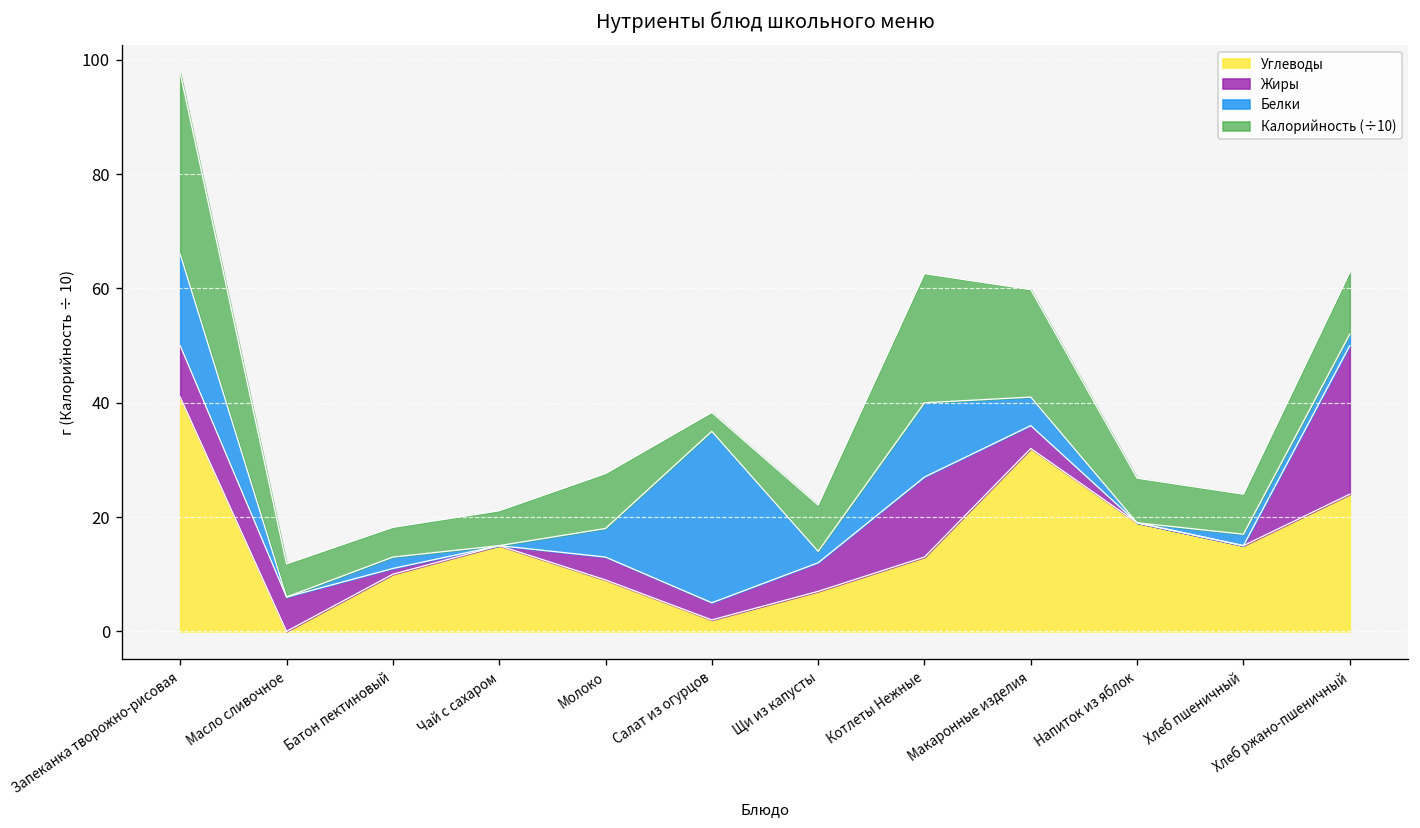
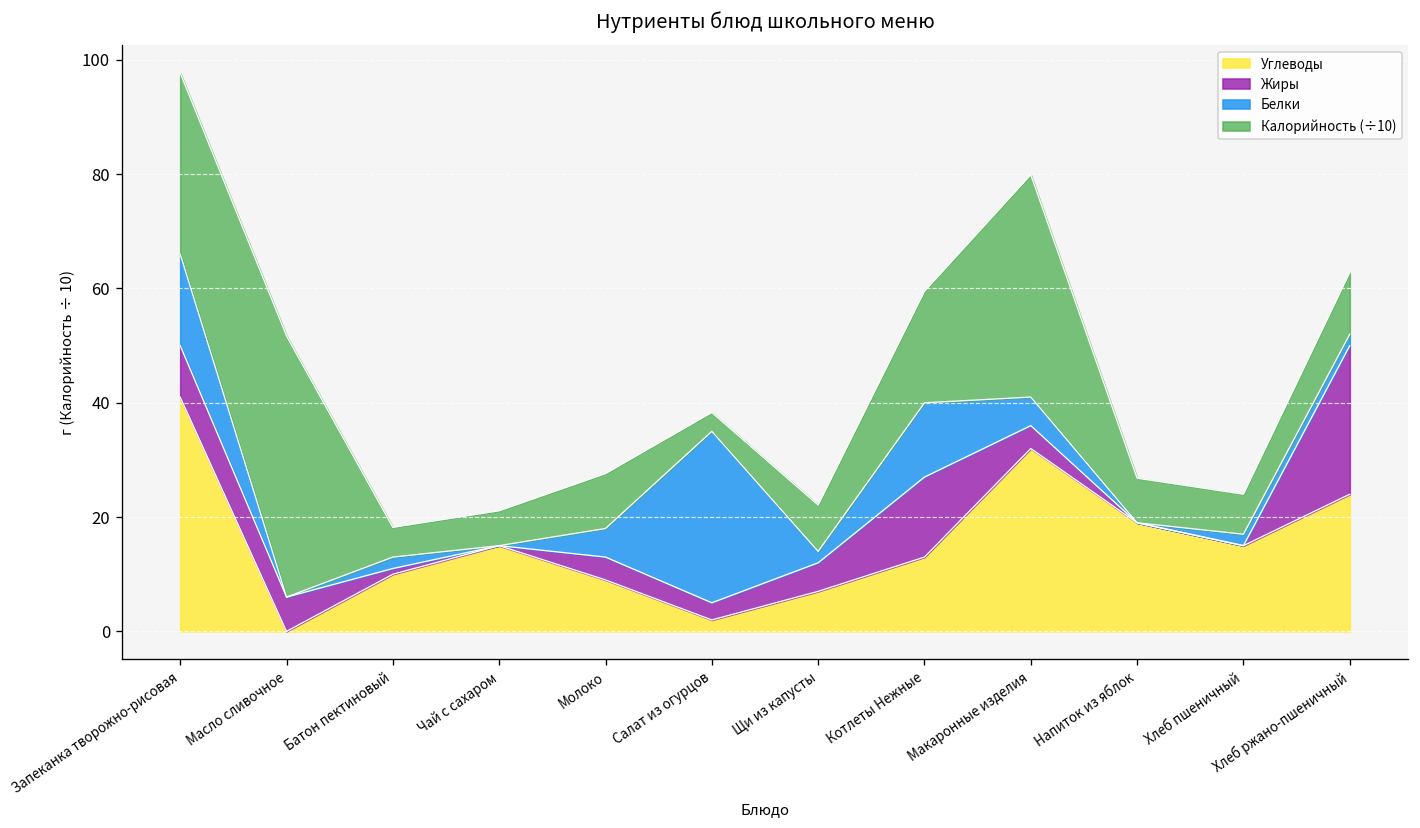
  {
    "Углеводы": {
      "Запеканка творожно-рисовая": 41,
      "Масло сливочное": 0,
      "Батон пектиновый": 10,
      "Молоко": 9,
      "Салат из огурцов": 2,
      "Щи из капусты": 7,
      "Котлеты Нежные": 13,
      "Макаронные изделия": 32,
      "Хлеб ржано-пшеничный": 24
    },
    "Жиры": {
      "Запеканка творожно-рисовая": 9,
      "Батон пектиновый": 1,
      "Молоко": 4,
      "Салат из огурцов": 3,
      "Щи из капусты": 5,
      "Котлеты Нежные": 14,
      "Макаронные изделия": 4,
      "Хлеб ржано-пшеничный": 26
    },
    "Белки": {
      "Запеканка творожно-рисовая": 16,
      "Батон пектиновый": 2,
      "Молоко": 5,
      "Салат из огурцов": 30,
      "Щи из капусты": 2,
      "Котлеты Нежные": 13,
      "Макаронные изделия": 5,
      "Хлеб пшеничный": 2,
      "Хлеб ржано-пшеничный": 2
    },
    "Калорийность (÷10)": {
      "Запеканка творожно-рисовая": 32,
-     "Масло сливочное": 6,
+     "Масло сливочное": 46,
      "Батон пектиновый": 5,
      "Чай с сахаром": 6,
      "Молоко": 10,
      "Салат из огурцов": 3,
      "Щи из капусты": 8,
-     "Котлеты Нежные": 23,
-     "Макаронные изделия": 19,
+     "Котлеты Нежные": 20,
+     "Макаронные изделия": 39,
      "Напиток из яблок": 8,
      "Хлеб пшеничный": 7,
      "Хлеб ржано-пшеничный": 11
    }
  }
